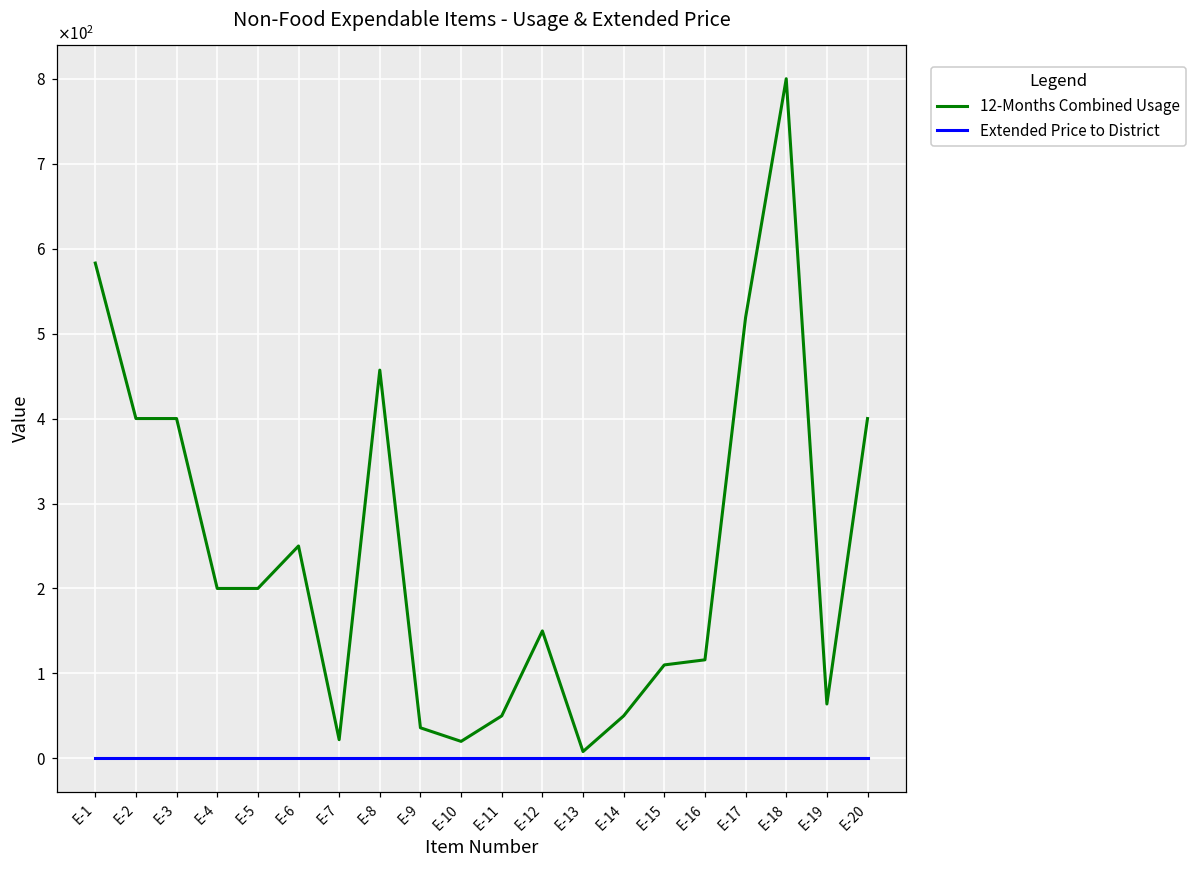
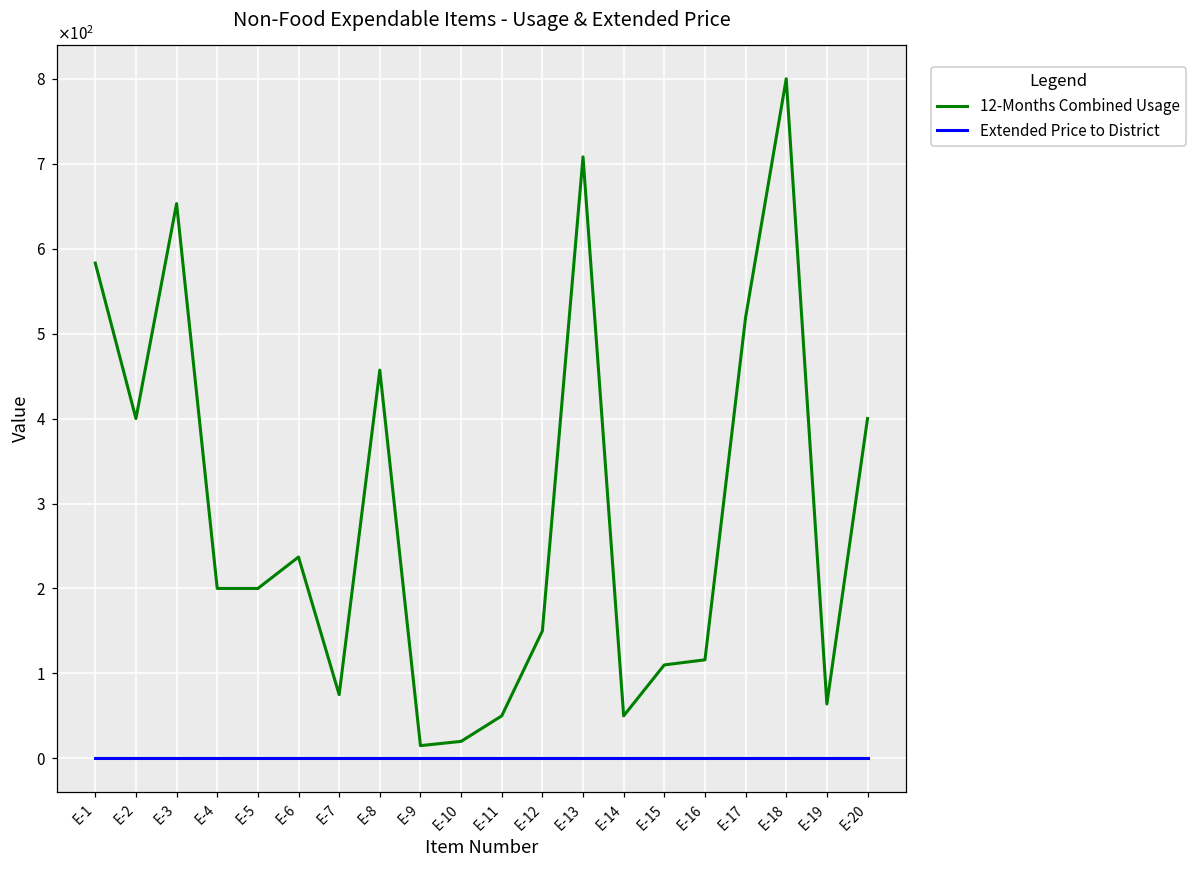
  {
    "12-Months Combined Usage": {
      "E-1": 580,
      "E-2": 400,
-     "E-3": 400,
+     "E-3": 650,
      "E-4": 200,
      "E-5": 200,
-     "E-6": 250,
-     "E-7": 20,
+     "E-6": 240,
+     "E-7": 80,
      "E-8": 460,
-     "E-9": 40,
+     "E-9": 20,
      "E-10": 20,
      "E-11": 50,
      "E-12": 150,
-     "E-13": 10,
+     "E-13": 710,
      "E-14": 50,
      "E-15": 110,
      "E-16": 120,
      "E-17": 520,
      "E-18": 800,
      "E-19": 60,
      "E-20": 400
    },
    "Extended Price to District": {
      "E-1": 0,
      "E-2": 0,
      "E-3": 0,
      "E-4": 0,
      "E-5": 0,
      "E-6": 0,
      "E-7": 0,
      "E-8": 0,
      "E-9": 0,
      "E-10": 0,
      "E-11": 0,
      "E-12": 0,
      "E-13": 0,
      "E-14": 0,
      "E-15": 0,
      "E-16": 0,
      "E-17": 0,
      "E-18": 0,
      "E-19": 0,
      "E-20": 0
    }
  }
